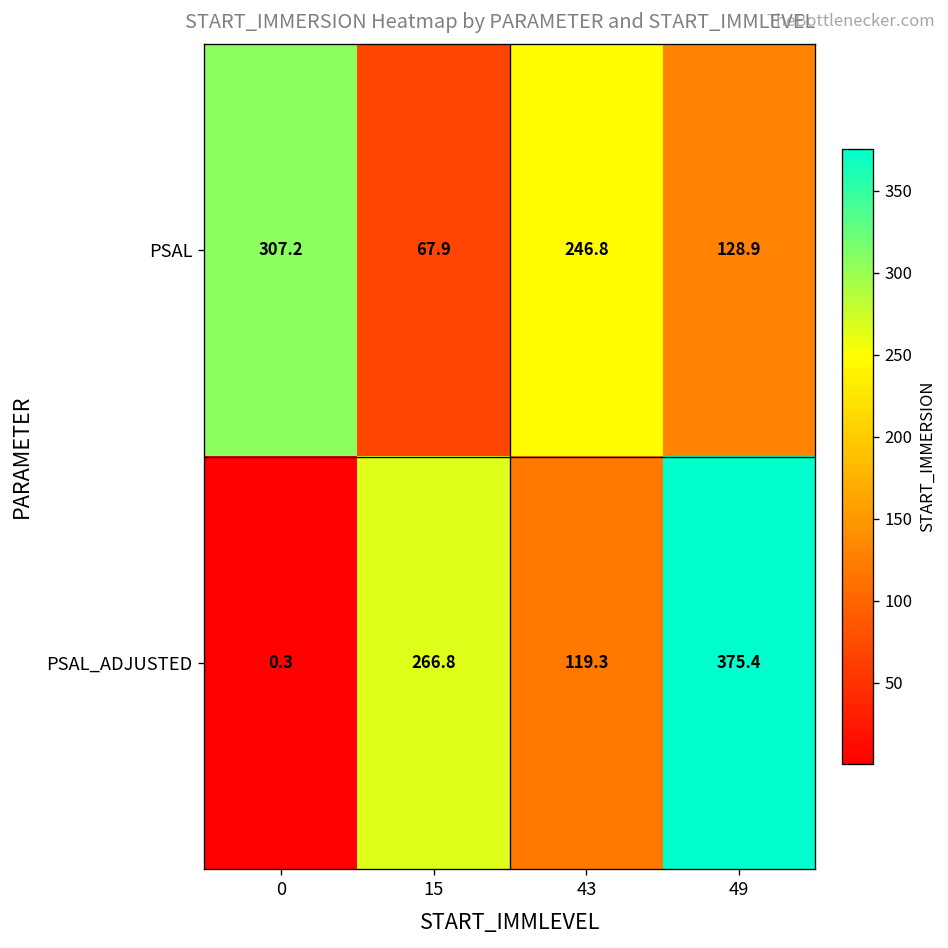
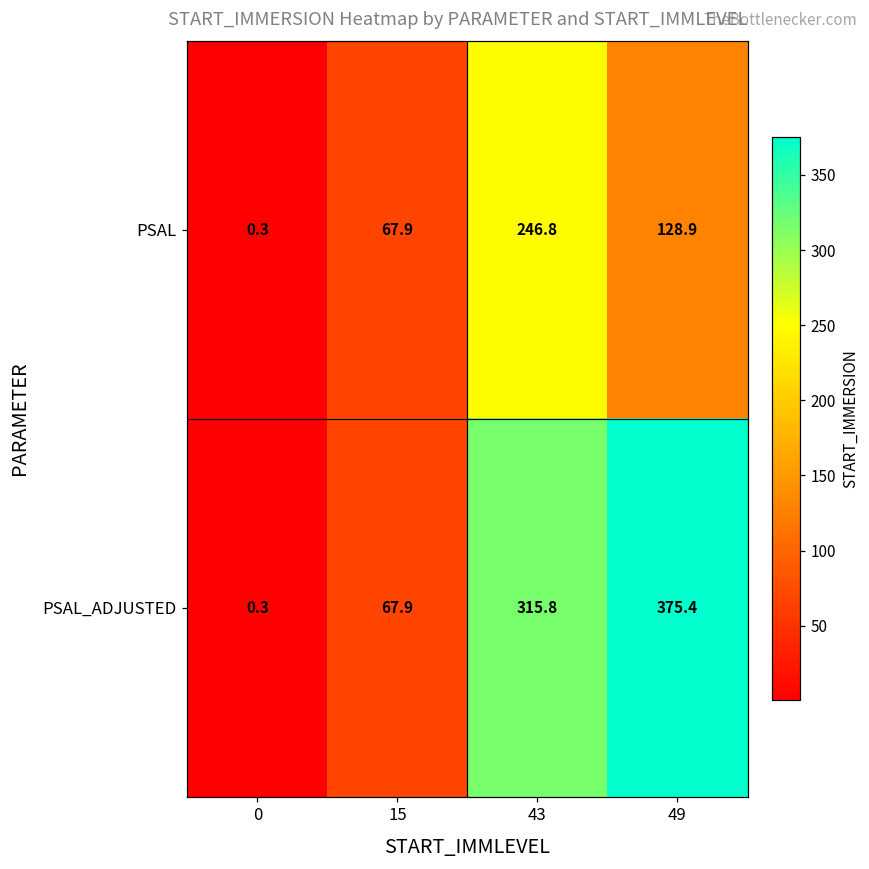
  {
    "PSAL": {
-     "0": 307.2,
+     "0": 0.3,
      "15": 67.9,
      "43": 246.8,
      "49": 128.9
    },
    "PSAL_ADJUSTED": {
      "0": 0.3,
-     "15": 266.8,
-     "43": 119.3,
+     "15": 67.9,
+     "43": 315.8,
      "49": 375.4
    }
  }
